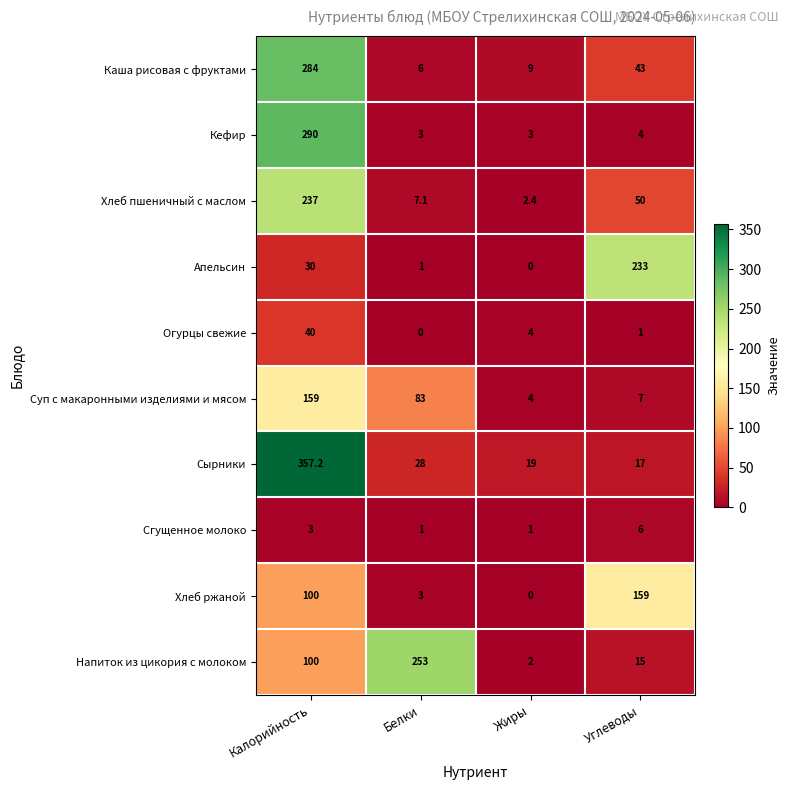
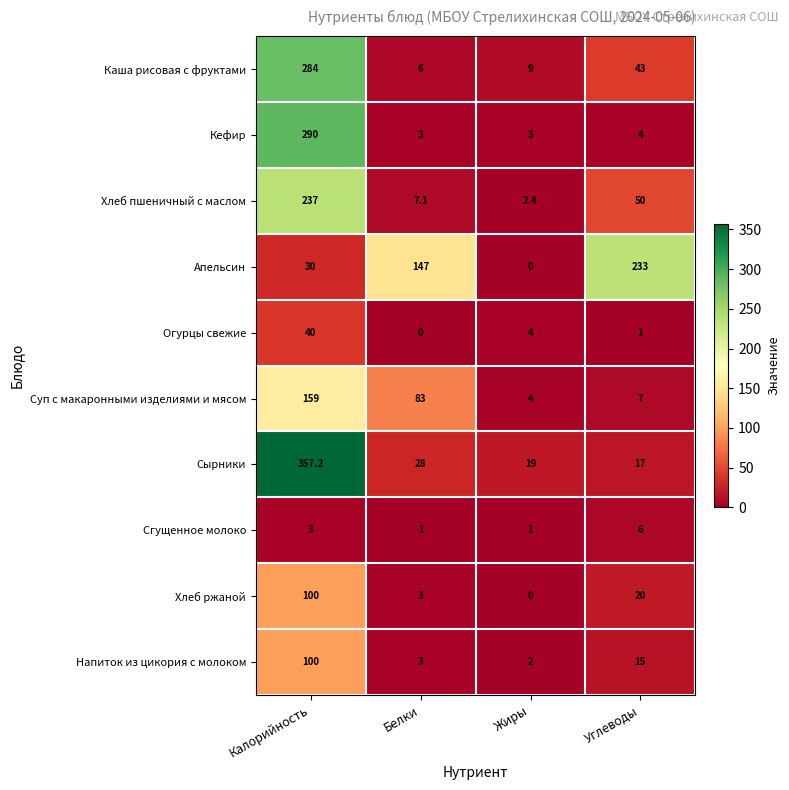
  {
    "Каша рисовая с фруктами": {
      "Калорийность": 284,
      "Белки": 6,
      "Жиры": 9,
      "Углеводы": 43
    },
    "Кефир": {
      "Калорийность": 290,
      "Белки": 3,
      "Жиры": 3,
      "Углеводы": 4
    },
    "Хлеб пшеничный с маслом": {
      "Калорийность": 237,
      "Белки": 7.1,
      "Жиры": 2.4,
      "Углеводы": 50
    },
    "Апельсин": {
      "Калорийность": 30,
-     "Белки": 1,
+     "Белки": 147,
      "Жиры": 0,
      "Углеводы": 233
    },
    "Огурцы свежие": {
      "Калорийность": 40,
      "Белки": 0,
      "Жиры": 4,
      "Углеводы": 1
    },
    "Суп с макаронными изделиями и мясом": {
      "Калорийность": 159,
      "Белки": 83,
      "Жиры": 4,
      "Углеводы": 7
    },
    "Сырники": {
      "Калорийность": 357.2,
      "Белки": 28,
      "Жиры": 19,
      "Углеводы": 17
    },
    "Сгущенное молоко": {
      "Калорийность": 3,
      "Белки": 1,
      "Жиры": 1,
      "Углеводы": 6
    },
    "Хлеб ржаной": {
      "Калорийность": 100,
      "Белки": 3,
      "Жиры": 0,
-     "Углеводы": 159
+     "Углеводы": 20
    },
    "Напиток из цикория с молоком": {
      "Калорийность": 100,
-     "Белки": 253,
+     "Белки": 3,
      "Жиры": 2,
      "Углеводы": 15
    }
  }
